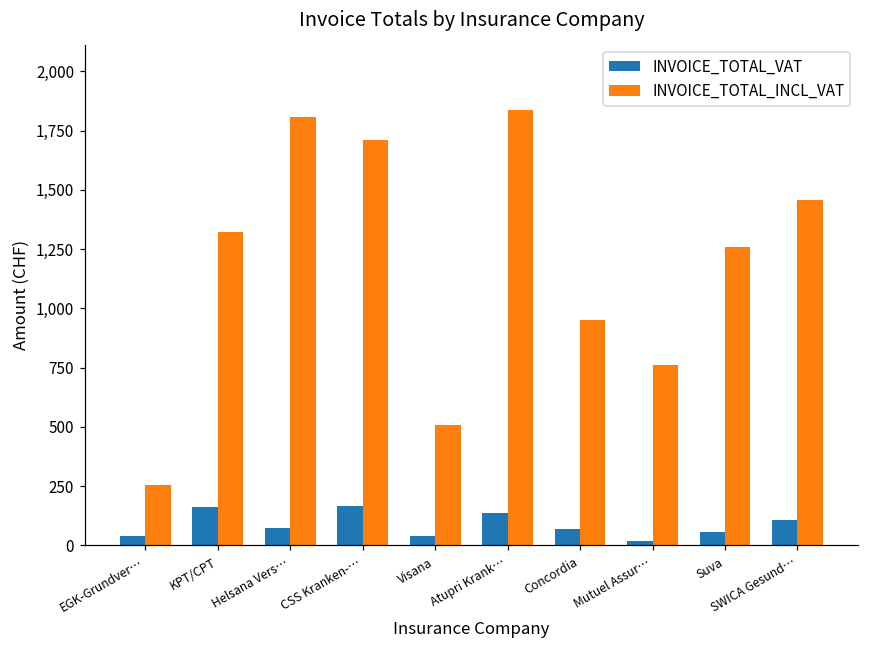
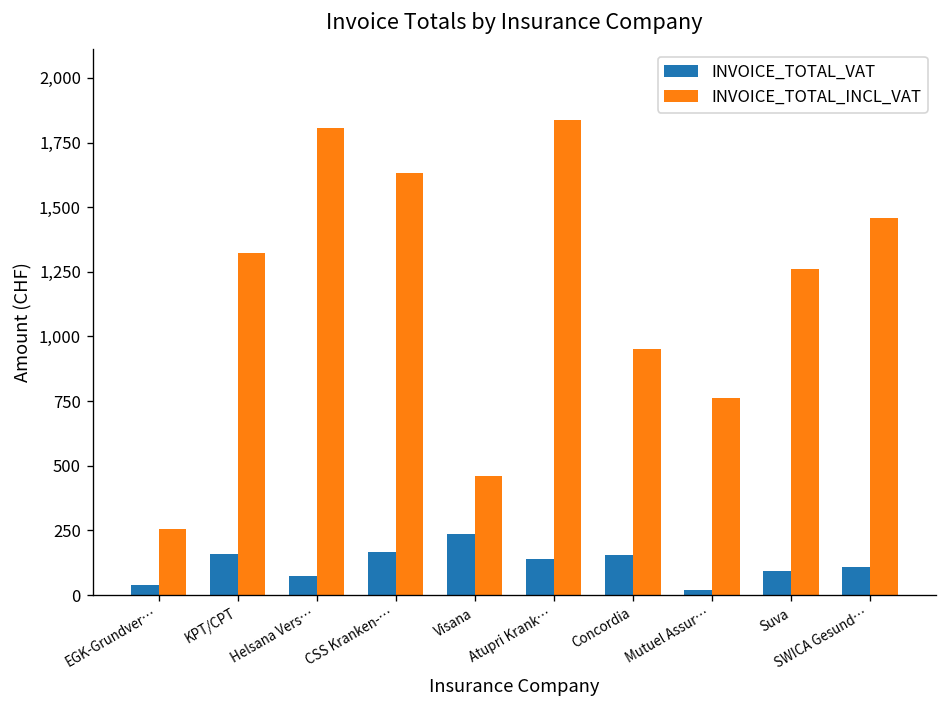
  {
    "INVOICE_TOTAL_VAT": {
      "EGK-Grundver…": "40",
      "KPT/CPT": "160",
      "Helsana Vers…": "80",
      "CSS Kranken-…": "170",
-     "Visana": "40",
+     "Visana": "230",
      "Atupri Krank…": "140",
-     "Concordia": "70",
+     "Concordia": "150",
      "Mutuel Assur…": "20",
-     "Suva": "60",
+     "Suva": "90",
      "SWICA Gesund…": "110"
    },
    "INVOICE_TOTAL_INCL_VAT": {
      "EGK-Grundver…": "260",
      "KPT/CPT": "1,320",
      "Helsana Vers…": "1,810",
-     "CSS Kranken-…": "1,710",
-     "Visana": "510",
+     "CSS Kranken-…": "1,630",
+     "Visana": "460",
      "Atupri Krank…": "1,840",
      "Concordia": "950",
      "Mutuel Assur…": "760",
      "Suva": "1,260",
      "SWICA Gesund…": "1,460"
    }
  }
